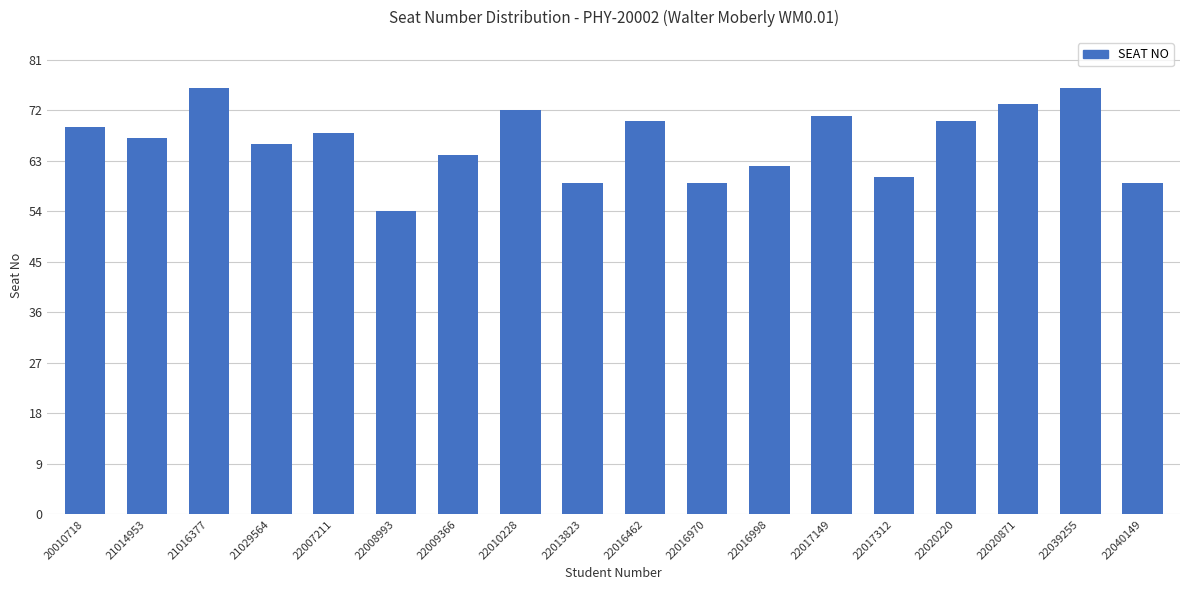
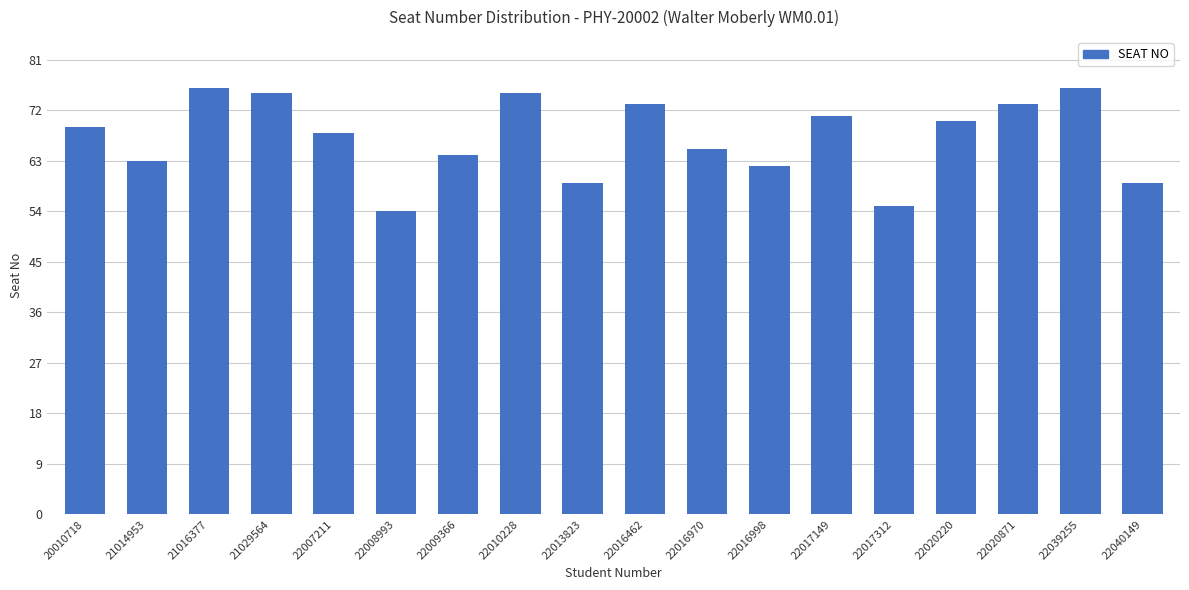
  {
    "20010718": 69,
-   "21014953": 67,
+   "21014953": 63,
    "21016377": 76,
-   "21029564": 66,
+   "21029564": 75,
    "22007211": 68,
    "22008993": 54,
    "22009366": 64,
-   "22010228": 72,
+   "22010228": 75,
    "22013823": 59,
-   "22016462": 70,
-   "22016970": 59,
+   "22016462": 73,
+   "22016970": 65,
    "22016998": 62,
    "22017149": 71,
-   "22017312": 60,
+   "22017312": 55,
    "22020220": 70,
    "22020871": 73,
    "22039255": 76,
    "22040149": 59
  }
